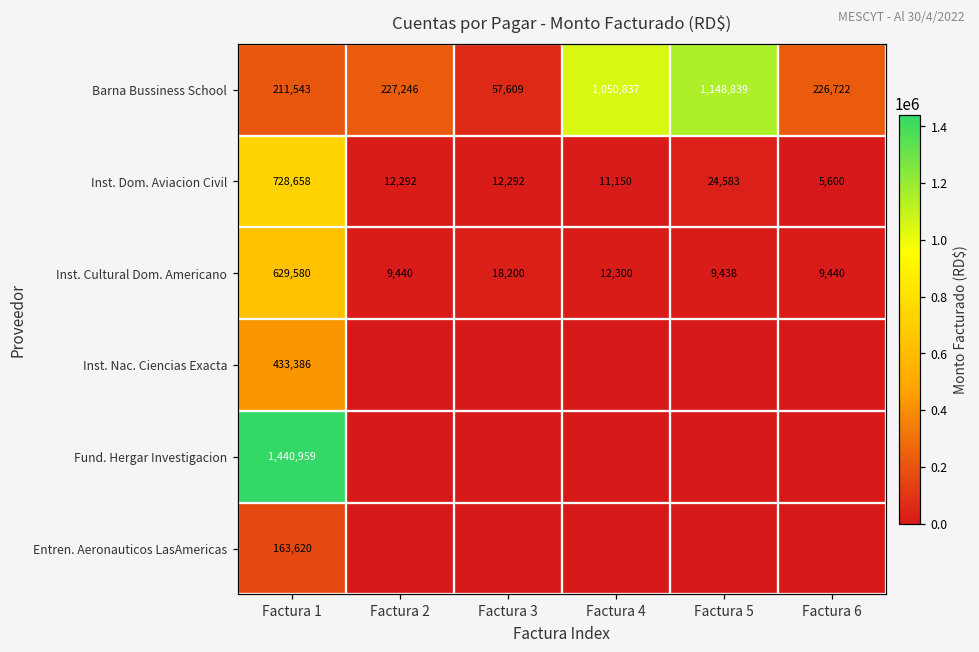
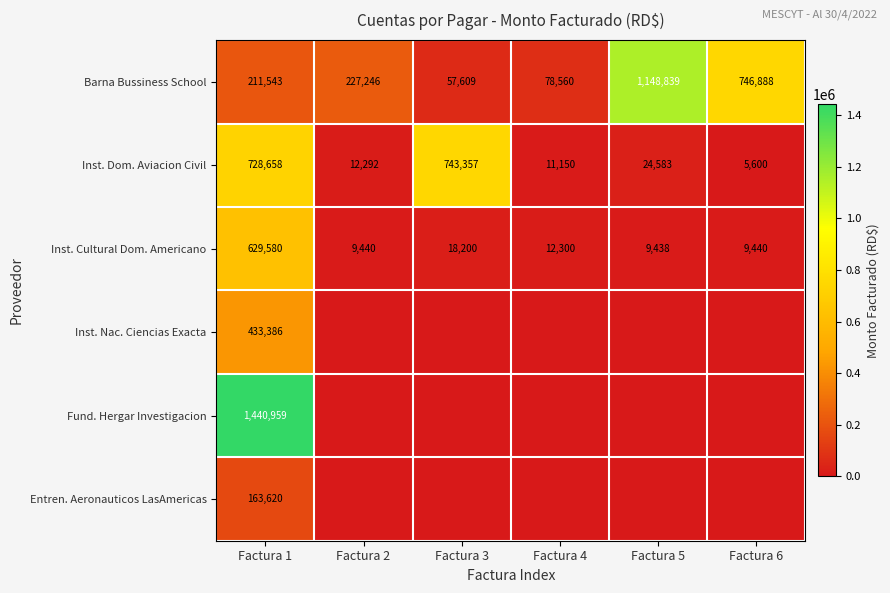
  {
    "Barna Bussiness School": {
      "Factura 1": "211,543",
      "Factura 2": "227,246",
      "Factura 3": "57,609",
-     "Factura 4": "1,050,837",
+     "Factura 4": "78,560",
      "Factura 5": "1,148,839",
-     "Factura 6": "226,722"
+     "Factura 6": "746,888"
    },
    "Inst. Dom. Aviacion Civil": {
      "Factura 1": "728,658",
      "Factura 2": "12,292",
-     "Factura 3": "12,292",
+     "Factura 3": "743,357",
      "Factura 4": "11,150",
      "Factura 5": "24,583",
      "Factura 6": "5,600"
    },
    "Inst. Cultural Dom. Americano": {
      "Factura 1": "629,580",
      "Factura 2": "9,440",
      "Factura 3": "18,200",
      "Factura 4": "12,300",
      "Factura 5": "9,438",
      "Factura 6": "9,440"
    },
    "Inst. Nac. Ciencias Exacta": {
      "Factura 1": "433,386"
    },
    "Fund. Hergar Investigacion": {
      "Factura 1": "1,440,959"
    },
    "Entren. Aeronauticos LasAmericas": {
      "Factura 1": "163,620"
    }
  }
